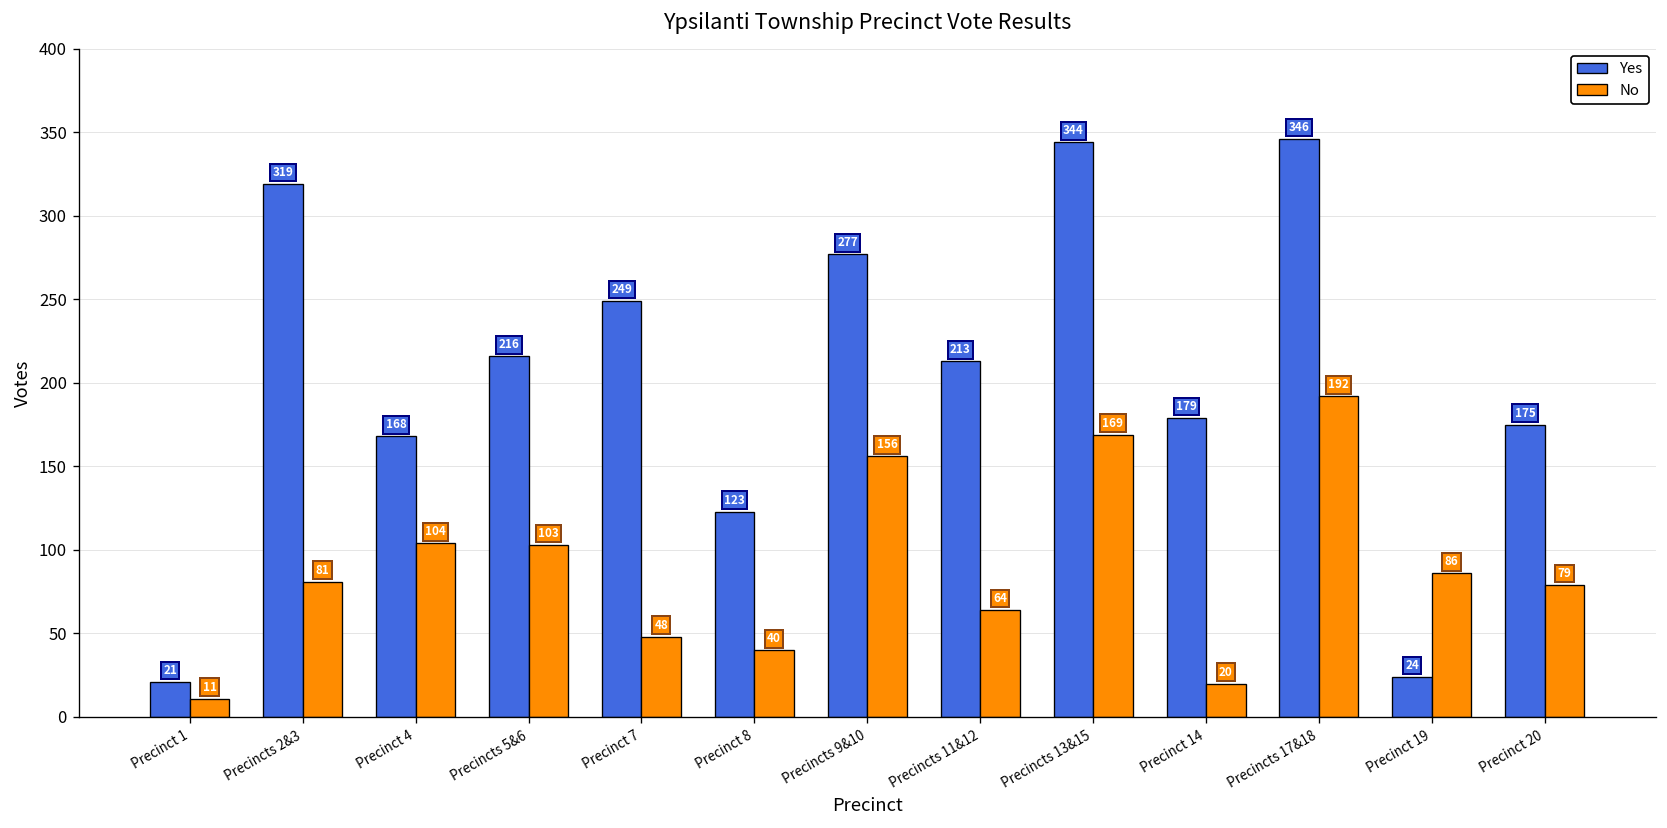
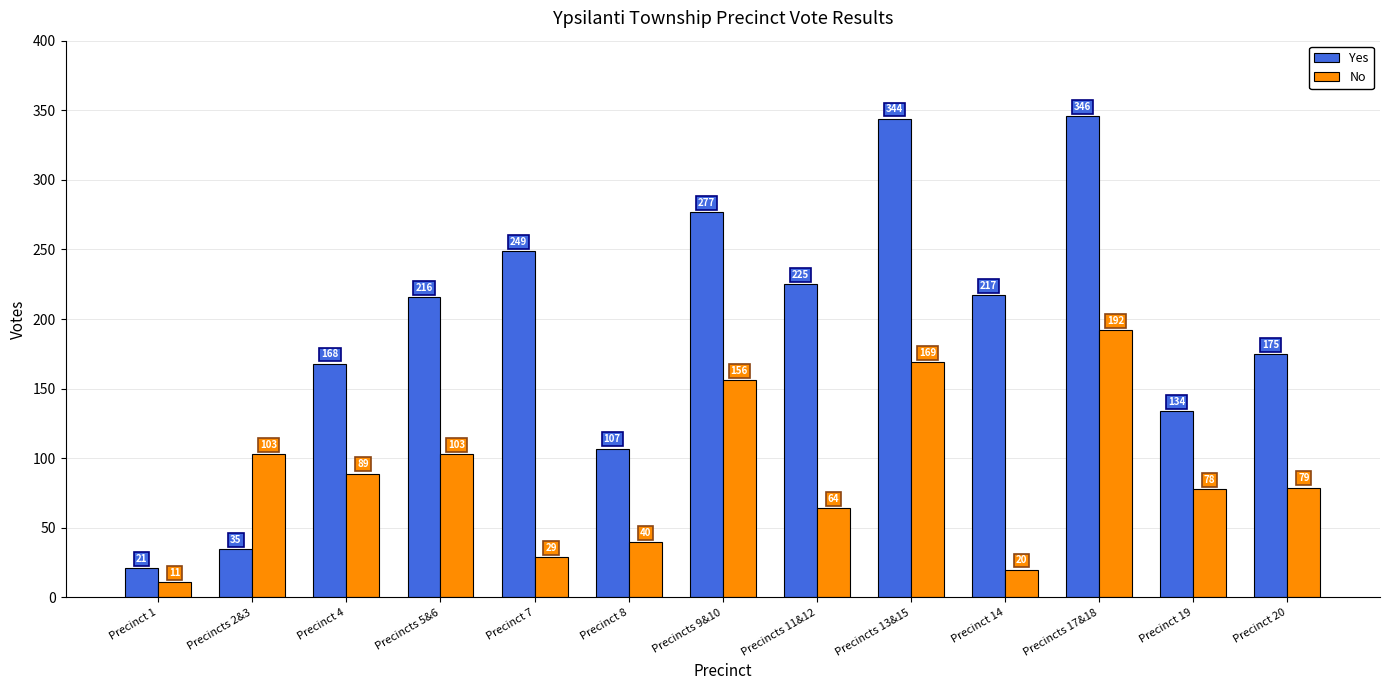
  {
    "Yes": {
-     "Precincts 2&3": 319,
-     "Precinct 8": 123,
-     "Precincts 11&12": 213,
-     "Precinct 14": 179,
-     "Precinct 19": 24
+     "Precincts 2&3": 35,
+     "Precinct 8": 107,
+     "Precincts 11&12": 225,
+     "Precinct 14": 217,
+     "Precinct 19": 134
    },
    "No": {
-     "Precincts 2&3": 81,
-     "Precinct 4": 104,
-     "Precinct 7": 48,
-     "Precinct 19": 86
+     "Precincts 2&3": 103,
+     "Precinct 4": 89,
+     "Precinct 7": 29,
+     "Precinct 19": 78
    }
  }
